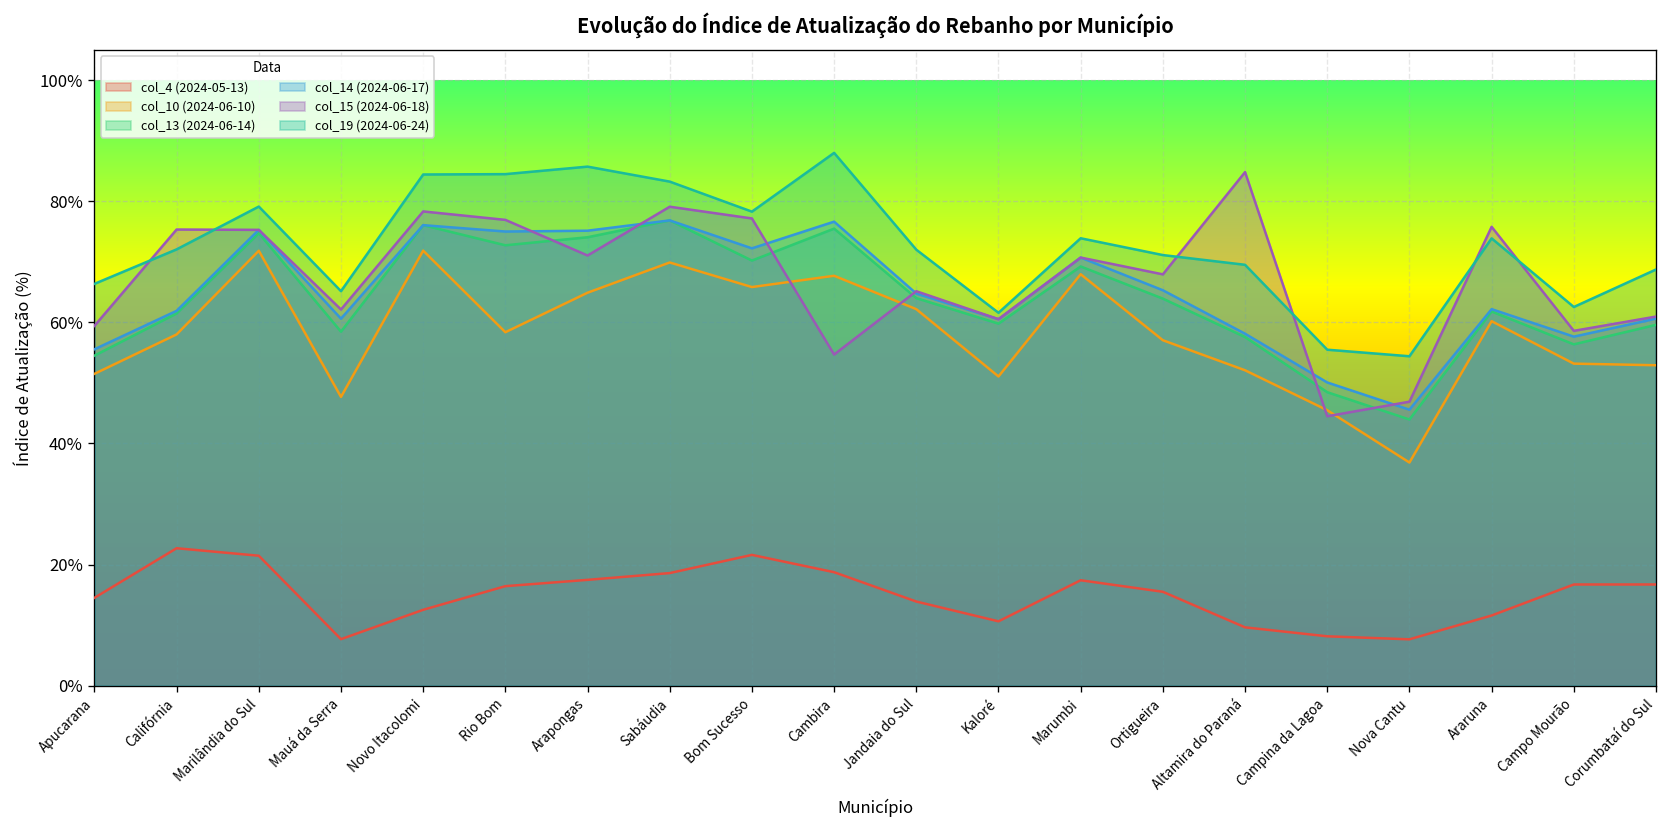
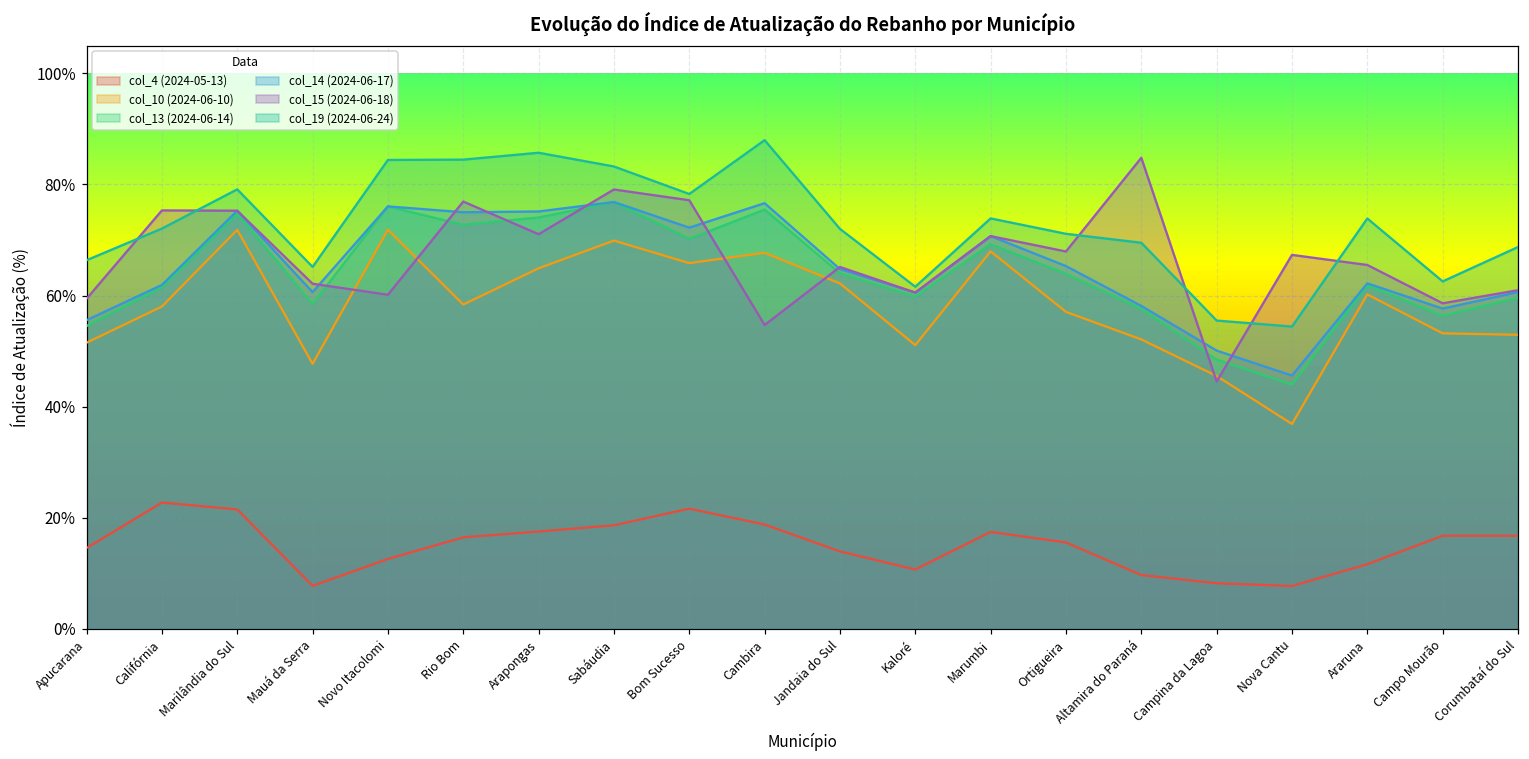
  {
    "col_15 (2024-06-18)": {
      "Apucarana": "59%",
      "Califórnia": "75%",
      "Mauá da Serra": "62%",
-     "Novo Itacolomi": "78%",
+     "Novo Itacolomi": "60%",
      "Rio Bom": "77%",
      "Arapongas": "71%",
      "Sabáudia": "79%",
      "Bom Sucesso": "77%",
      "Cambira": "55%",
      "Ortigueira": "68%",
      "Altamira do Paraná": "85%",
      "Campina da Lagoa": "44%",
-     "Nova Cantu": "47%",
-     "Araruna": "76%",
+     "Nova Cantu": "67%",
+     "Araruna": "65%",
      "Campo Mourão": "59%"
    }
  }
